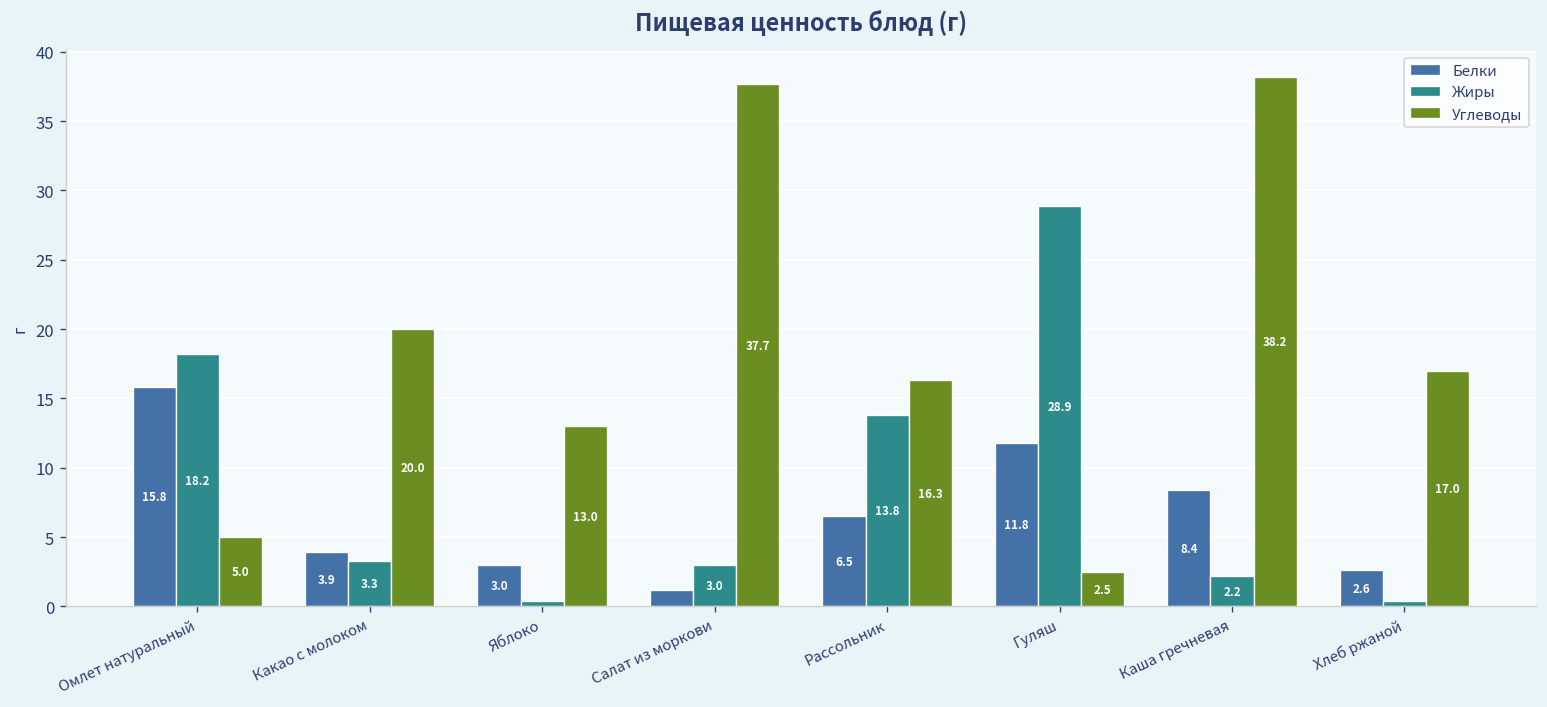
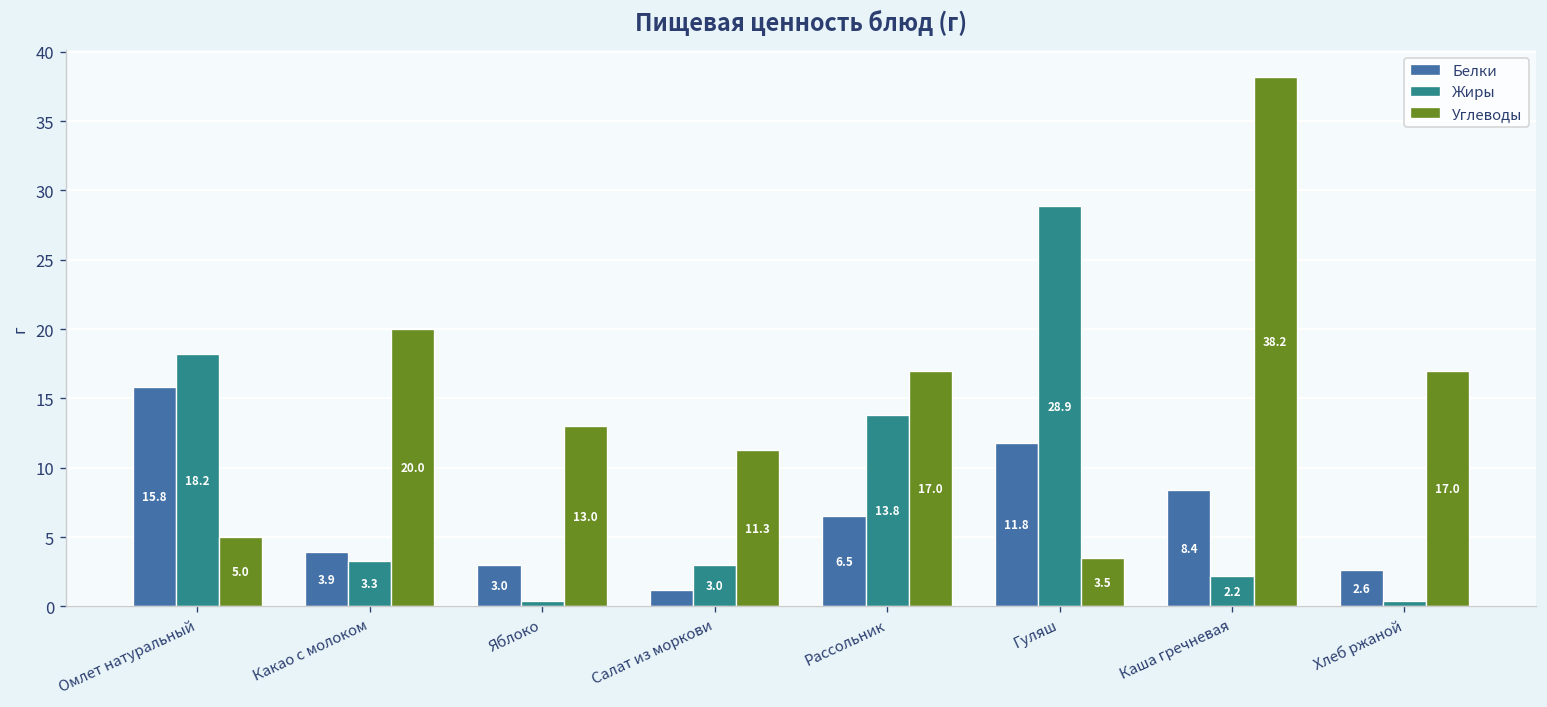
  {
    "Углеводы": {
      "Омлет натуральный": 5.0,
      "Какао с молоком": 20.0,
      "Яблоко": 13.0,
-     "Салат из моркови": 37.7,
-     "Рассольник": 16.3,
-     "Гуляш": 2.5,
+     "Салат из моркови": 11.3,
+     "Рассольник": 17.0,
+     "Гуляш": 3.5,
      "Каша гречневая": 38.2,
      "Хлеб ржаной": 17.0
    }
  }
